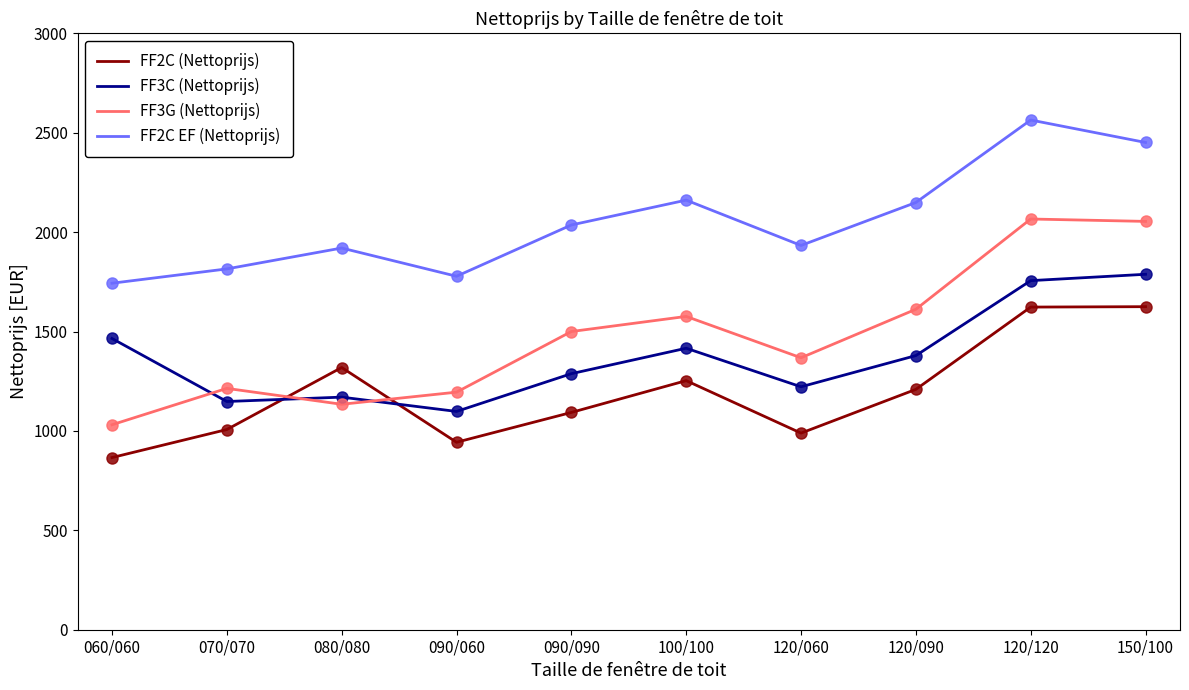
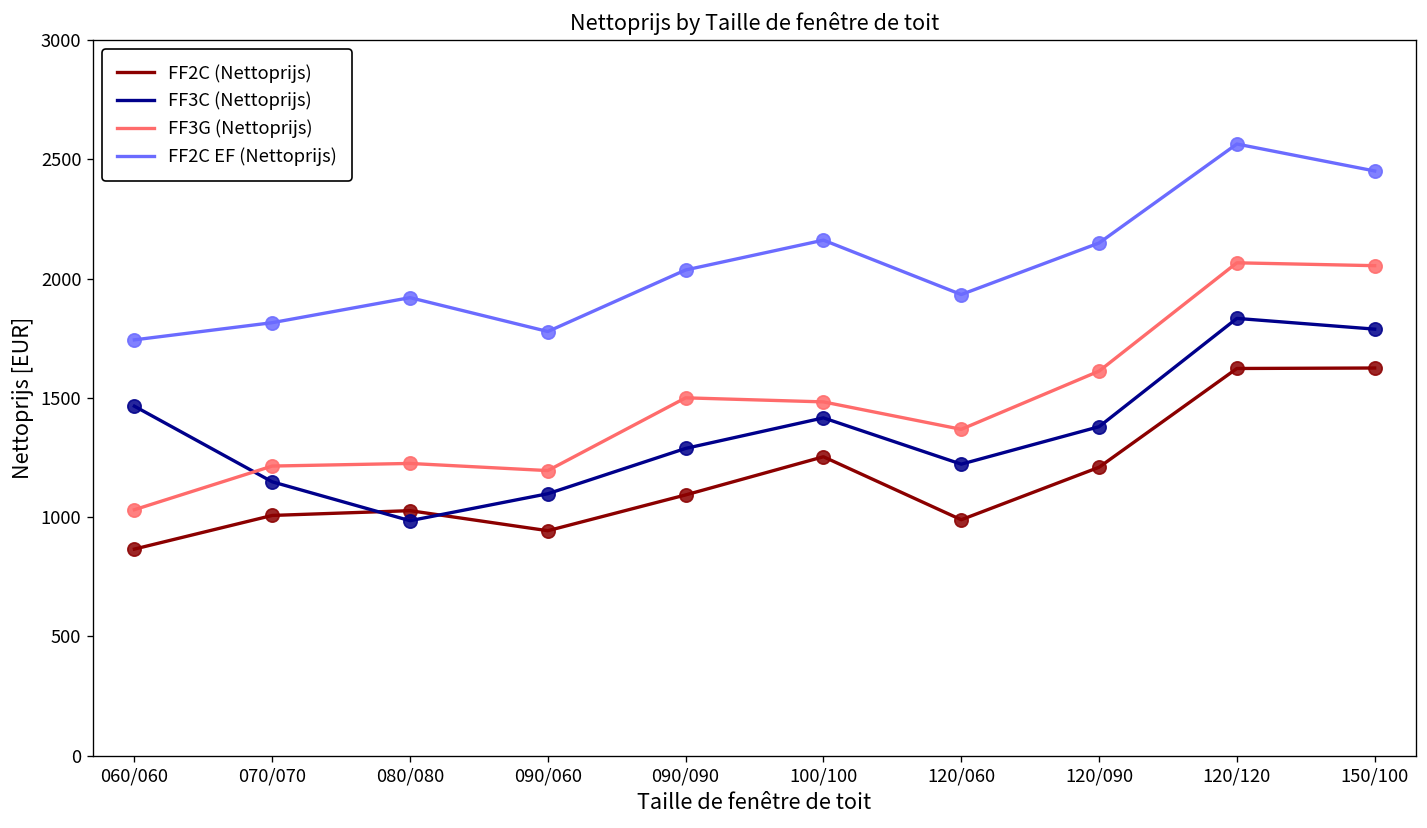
  {
    "FF2C (Nettoprijs)": {
      "060/060": 870,
      "070/070": 1010,
-     "080/080": 1320,
+     "080/080": 1030,
      "090/060": 940,
      "090/090": 1090,
      "100/100": 1250,
      "120/060": 990,
      "120/090": 1210,
      "120/120": 1620,
      "150/100": 1630
    },
    "FF3C (Nettoprijs)": {
      "060/060": 1470,
      "070/070": 1150,
-     "080/080": 1170,
+     "080/080": 990,
      "090/060": 1100,
      "090/090": 1290,
      "100/100": 1420,
      "120/060": 1220,
      "120/090": 1380,
-     "120/120": 1760,
+     "120/120": 1830,
      "150/100": 1790
    },
    "FF3G (Nettoprijs)": {
      "060/060": 1030,
      "070/070": 1210,
-     "080/080": 1130,
+     "080/080": 1230,
      "090/060": 1200,
      "090/090": 1500,
-     "100/100": 1580,
+     "100/100": 1480,
      "120/060": 1370,
      "120/090": 1610,
      "120/120": 2070,
      "150/100": 2050
    },
    "FF2C EF (Nettoprijs)": {
      "060/060": 1740,
      "070/070": 1820,
      "080/080": 1920,
      "090/060": 1780,
      "090/090": 2040,
      "100/100": 2160,
      "120/060": 1930,
      "120/090": 2150,
      "120/120": 2560,
      "150/100": 2450
    }
  }
